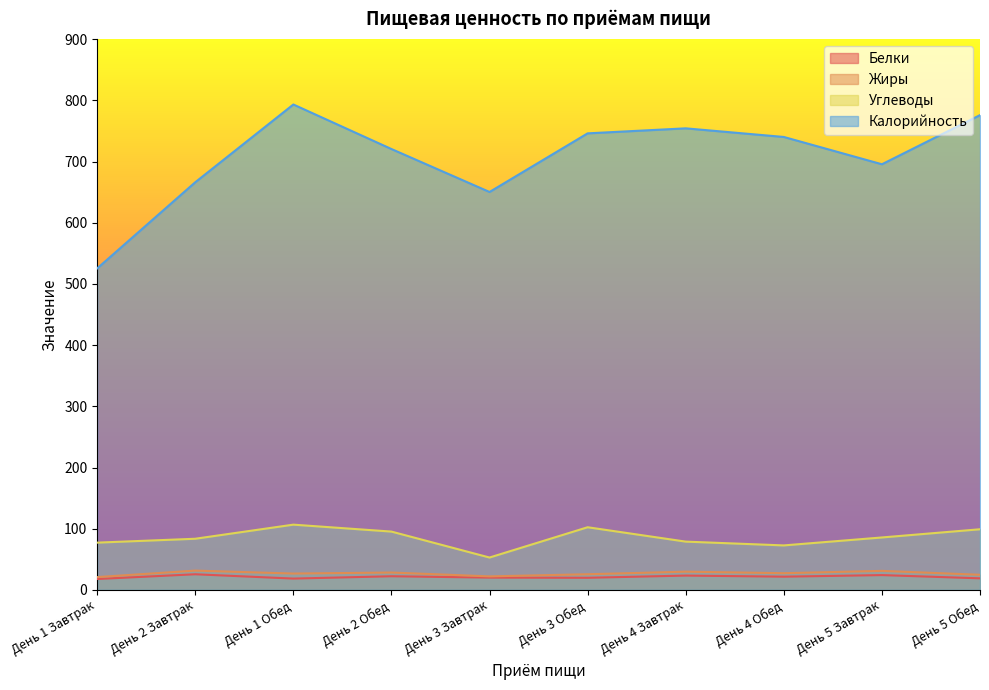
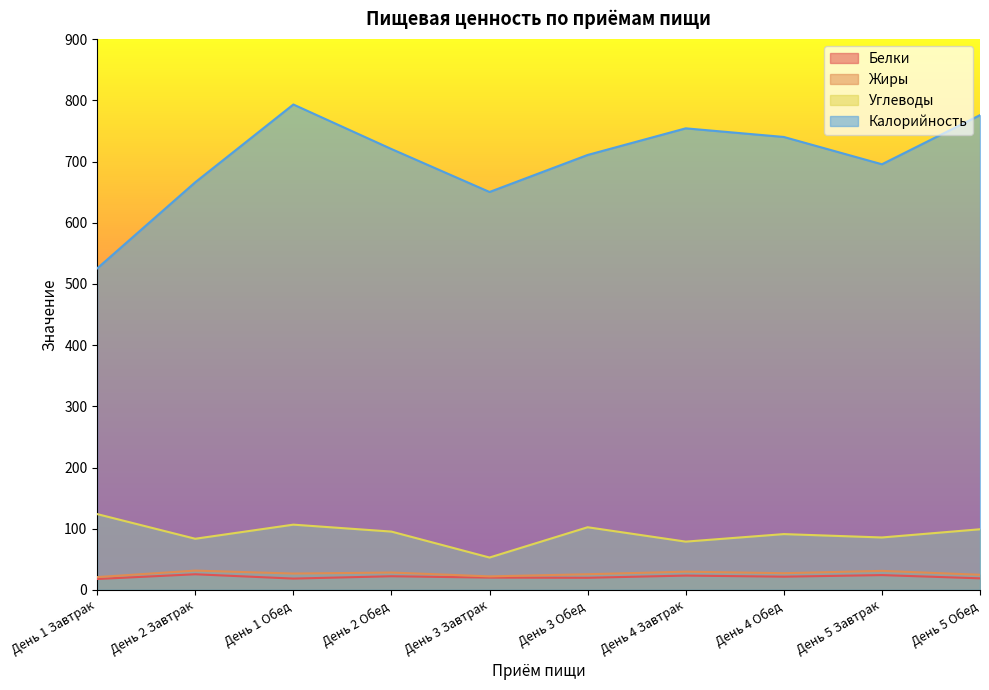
  {
    "Углеводы": {
-     "День 1 Завтрак": 80,
+     "День 1 Завтрак": 120,
      "День 2 Завтрак": 80,
      "День 1 Обед": 110,
      "День 2 Обед": 100,
      "День 3 Завтрак": 50,
      "День 3 Обед": 100,
      "День 4 Завтрак": 80,
-     "День 4 Обед": 70,
+     "День 4 Обед": 90,
      "День 5 Завтрак": 90,
      "День 5 Обед": 100
    },
    "Калорийность": {
      "День 1 Завтрак": 530,
      "День 2 Завтрак": 670,
      "День 1 Обед": 790,
      "День 2 Обед": 720,
      "День 3 Завтрак": 650,
-     "День 3 Обед": 750,
+     "День 3 Обед": 710,
      "День 4 Завтрак": 750,
      "День 4 Обед": 740,
      "День 5 Завтрак": 700,
      "День 5 Обед": 780
    }
  }
